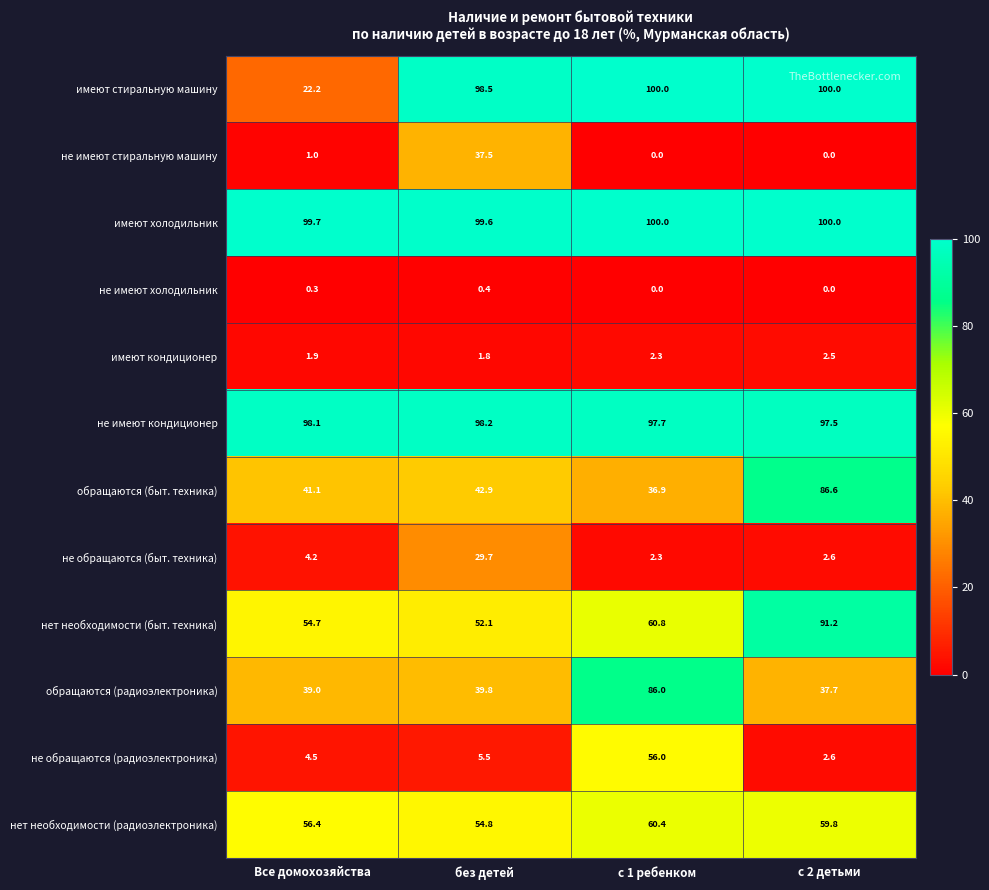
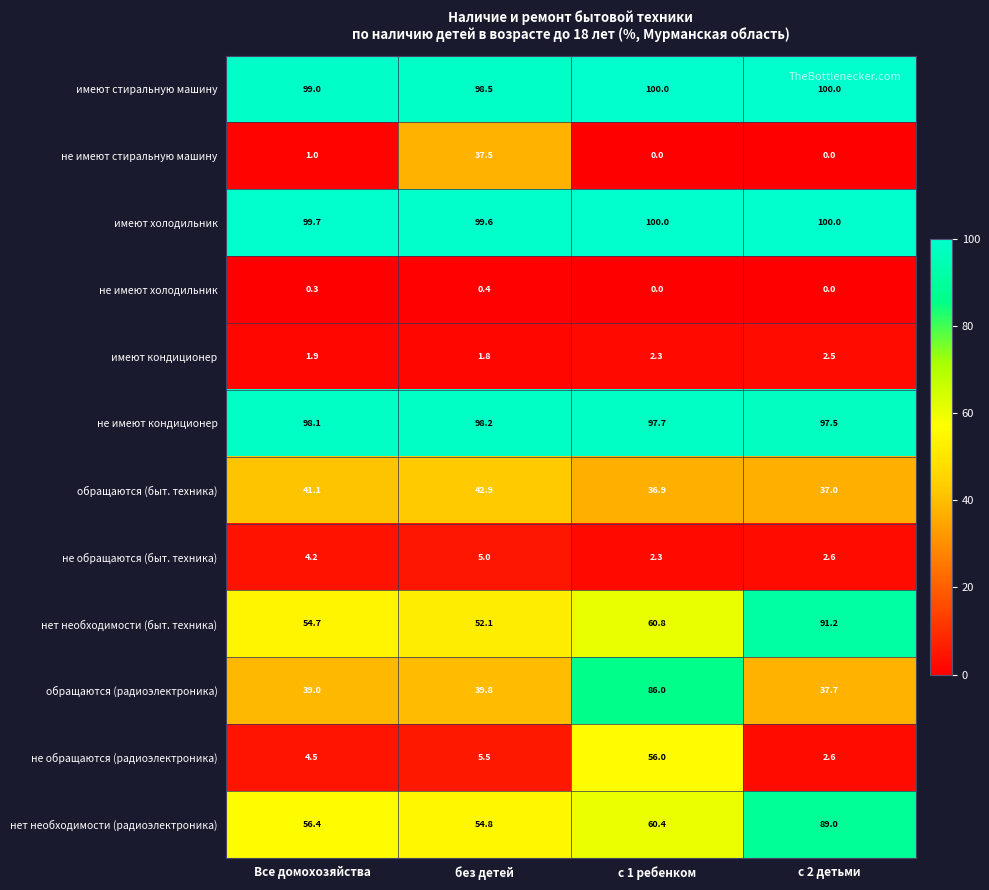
  {
    "имеют стиральную машину": {
-     "Все домохозяйства": 22.2,
+     "Все домохозяйства": 99.0,
      "без детей": 98.5,
      "с 1 ребенком": 100.0
    },
    "не имеют стиральную машину": {
      "Все домохозяйства": 1.0,
      "без детей": 37.5,
      "с 1 ребенком": 0.0,
      "с 2 детьми": 0.0
    },
    "имеют холодильник": {
      "Все домохозяйства": 99.7,
      "без детей": 99.6,
      "с 1 ребенком": 100.0,
      "с 2 детьми": 100.0
    },
    "не имеют холодильник": {
      "Все домохозяйства": 0.3,
      "без детей": 0.4,
      "с 1 ребенком": 0.0,
      "с 2 детьми": 0.0
    },
    "имеют кондиционер": {
      "Все домохозяйства": 1.9,
      "без детей": 1.8,
      "с 1 ребенком": 2.3,
      "с 2 детьми": 2.5
    },
    "не имеют кондиционер": {
      "Все домохозяйства": 98.1,
      "без детей": 98.2,
      "с 1 ребенком": 97.7,
      "с 2 детьми": 97.5
    },
    "обращаются (быт. техника)": {
      "Все домохозяйства": 41.1,
      "без детей": 42.9,
      "с 1 ребенком": 36.9,
-     "с 2 детьми": 86.6
+     "с 2 детьми": 37.0
    },
    "не обращаются (быт. техника)": {
      "Все домохозяйства": 4.2,
-     "без детей": 29.7,
+     "без детей": 5.0,
      "с 1 ребенком": 2.3,
      "с 2 детьми": 2.6
    },
    "нет необходимости (быт. техника)": {
      "Все домохозяйства": 54.7,
      "без детей": 52.1,
      "с 1 ребенком": 60.8,
      "с 2 детьми": 91.2
    },
    "обращаются (радиоэлектроника)": {
      "Все домохозяйства": 39.0,
      "без детей": 39.8,
      "с 1 ребенком": 86.0,
      "с 2 детьми": 37.7
    },
    "не обращаются (радиоэлектроника)": {
      "Все домохозяйства": 4.5,
      "без детей": 5.5,
      "с 1 ребенком": 56.0,
      "с 2 детьми": 2.6
    },
    "нет необходимости (радиоэлектроника)": {
      "Все домохозяйства": 56.4,
      "без детей": 54.8,
      "с 1 ребенком": 60.4,
-     "с 2 детьми": 59.8
+     "с 2 детьми": 89.0
    }
  }
